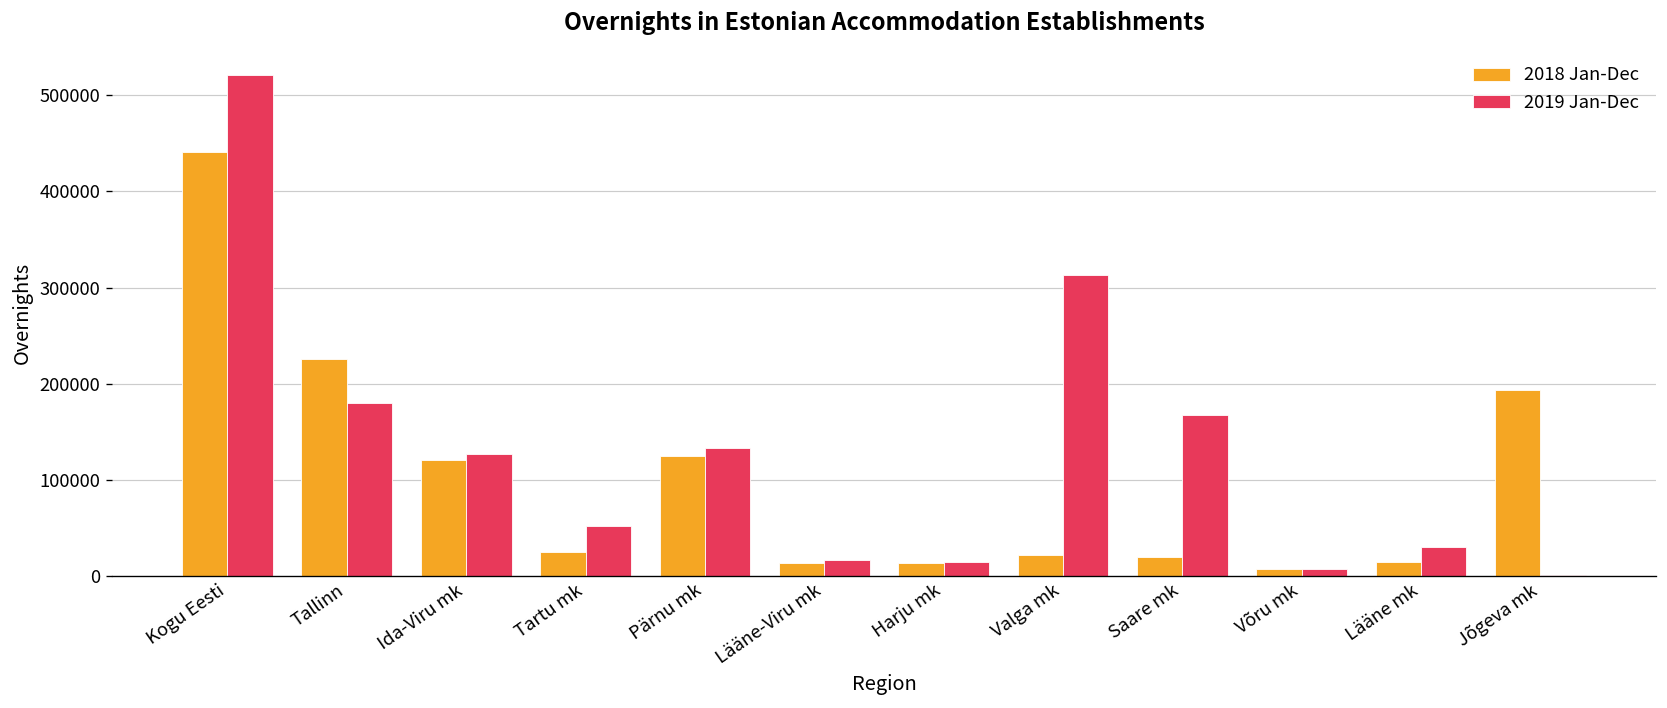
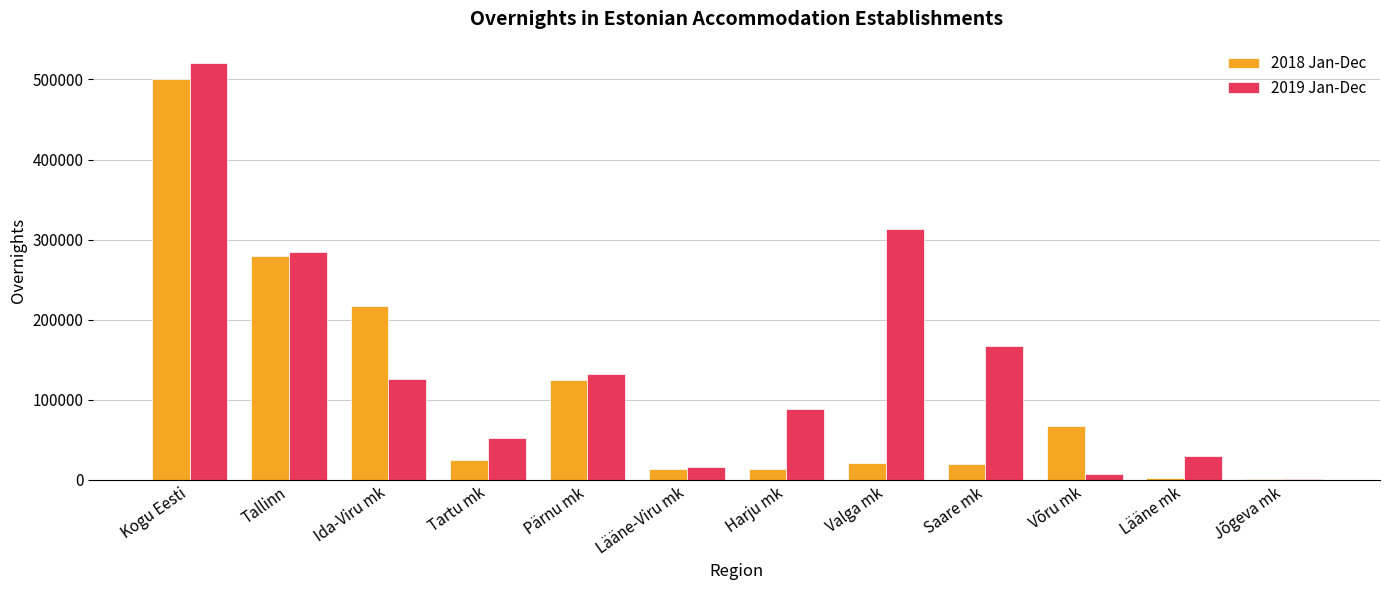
  {
    "2018 Jan-Dec": {
-     "Kogu Eesti": 440000,
-     "Tallinn": 230000,
-     "Ida-Viru mk": 120000,
+     "Kogu Eesti": 500000,
+     "Tallinn": 280000,
+     "Ida-Viru mk": 220000,
      "Tartu mk": 20000,
      "Pärnu mk": 130000,
      "Lääne-Viru mk": 10000,
      "Harju mk": 10000,
      "Valga mk": 20000,
      "Saare mk": 20000,
-     "Võru mk": 10000,
-     "Lääne mk": 10000,
-     "Jõgeva mk": 190000
+     "Võru mk": 70000,
+     "Lääne mk": 0,
+     "Jõgeva mk": 0
    },
    "2019 Jan-Dec": {
      "Kogu Eesti": 520000,
-     "Tallinn": 180000,
+     "Tallinn": 280000,
      "Ida-Viru mk": 130000,
      "Tartu mk": 50000,
      "Pärnu mk": 130000,
      "Lääne-Viru mk": 20000,
-     "Harju mk": 10000,
+     "Harju mk": 90000,
      "Valga mk": 310000,
      "Saare mk": 170000,
      "Võru mk": 10000,
      "Lääne mk": 30000
    }
  }
